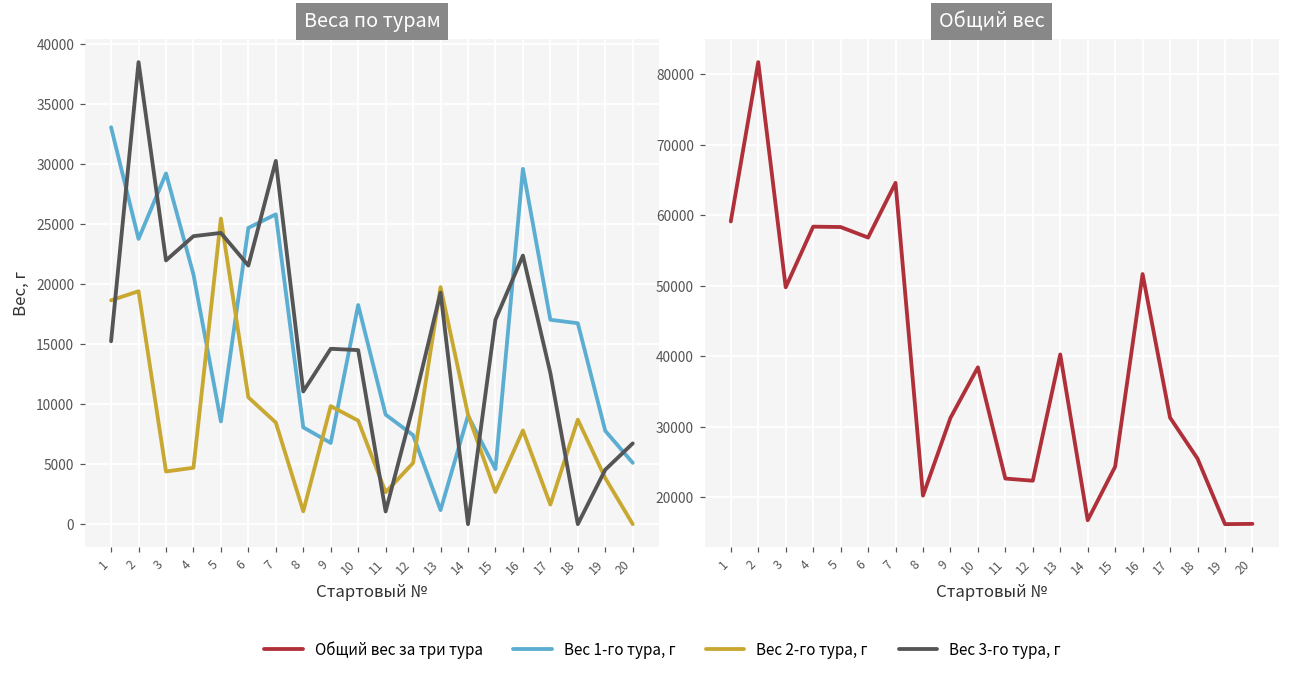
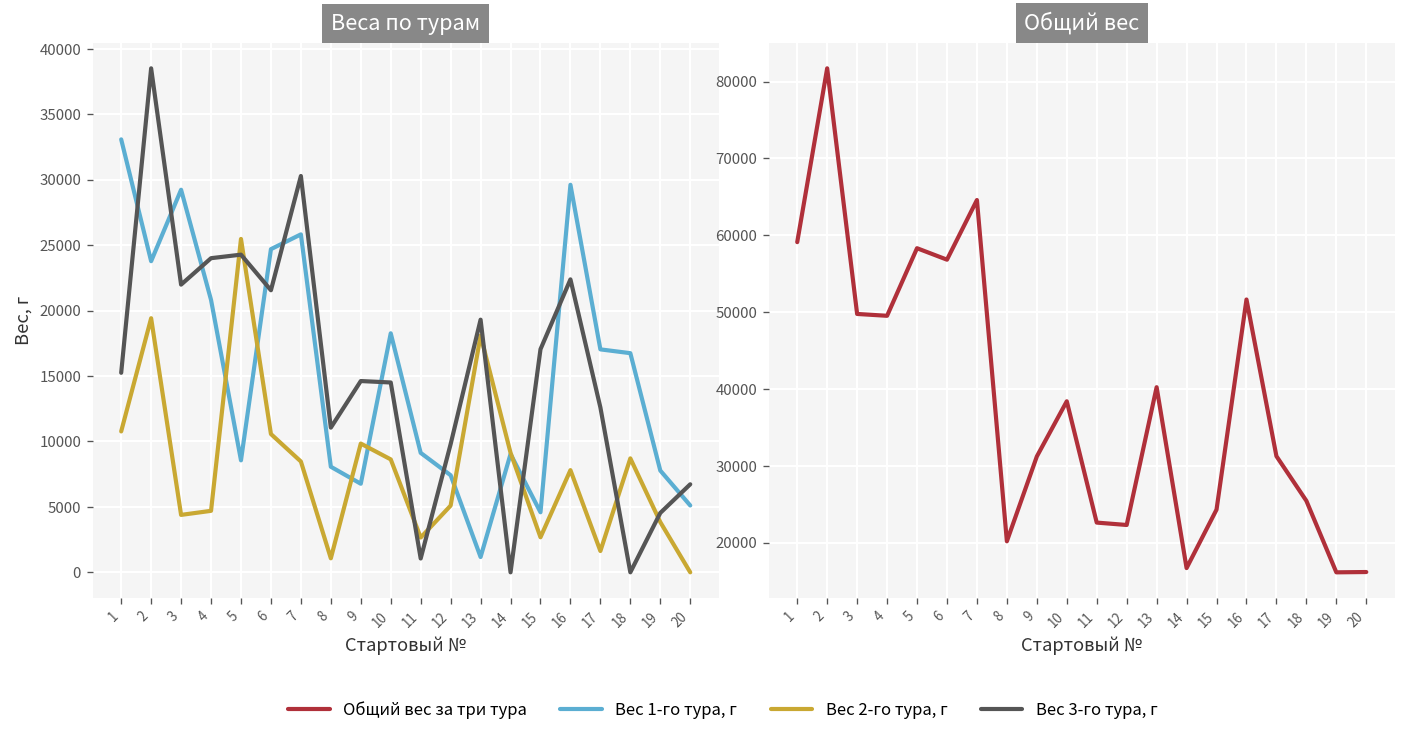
  {
    "Веса по турам": {
      "Вес 1-го тура, г": {
        "1": 33100,
        "2": 23800,
        "3": 29200,
        "4": 20800,
        "5": 8600,
        "6": 24700,
        "7": 25800,
        "8": 8100,
        "9": 6800,
        "10": 18300,
        "11": 9100,
        "12": 7400,
        "13": 1200,
        "15": 4600,
        "16": 29600,
        "17": 17000,
        "18": 16800,
        "19": 7800,
        "20": 5100
      },
      "Вес 2-го тура, г": {
-       "1": 18700,
+       "1": 10800,
        "2": 19400,
        "3": 4400,
        "4": 4700,
        "5": 25500,
        "6": 10600,
        "7": 8500,
        "8": 1100,
        "9": 9800,
        "10": 8600,
        "11": 2700,
        "12": 5100,
-       "13": 19800,
+       "13": 18100,
        "15": 2700,
        "16": 7800,
        "17": 1600,
        "18": 8700,
        "19": 3800,
        "20": 0
      },
      "Вес 3-го тура, г": {
        "1": 15300,
        "2": 38500,
        "3": 22000,
        "4": 24000,
        "5": 24300,
        "6": 21600,
        "7": 30300,
        "8": 11100,
        "9": 14600,
        "10": 14500,
        "11": 1100,
        "12": 9800,
        "13": 19300,
        "14": 0,
        "15": 17100,
        "16": 22400,
        "17": 12600,
        "18": 0,
        "19": 4500,
        "20": 6700
      }
    },
    "Общий вес": {
      "1": 59000,
      "2": 82000,
      "3": 50000,
-     "4": 58000,
+     "4": 50000,
      "5": 58000,
      "6": 57000,
      "7": 65000,
      "8": 20000,
      "9": 31000,
      "10": 38000,
      "11": 23000,
      "12": 22000,
      "13": 40000,
      "14": 17000,
      "15": 24000,
      "16": 52000,
      "17": 31000,
      "18": 25000,
      "19": 16000,
      "20": 16000
    }
  }
